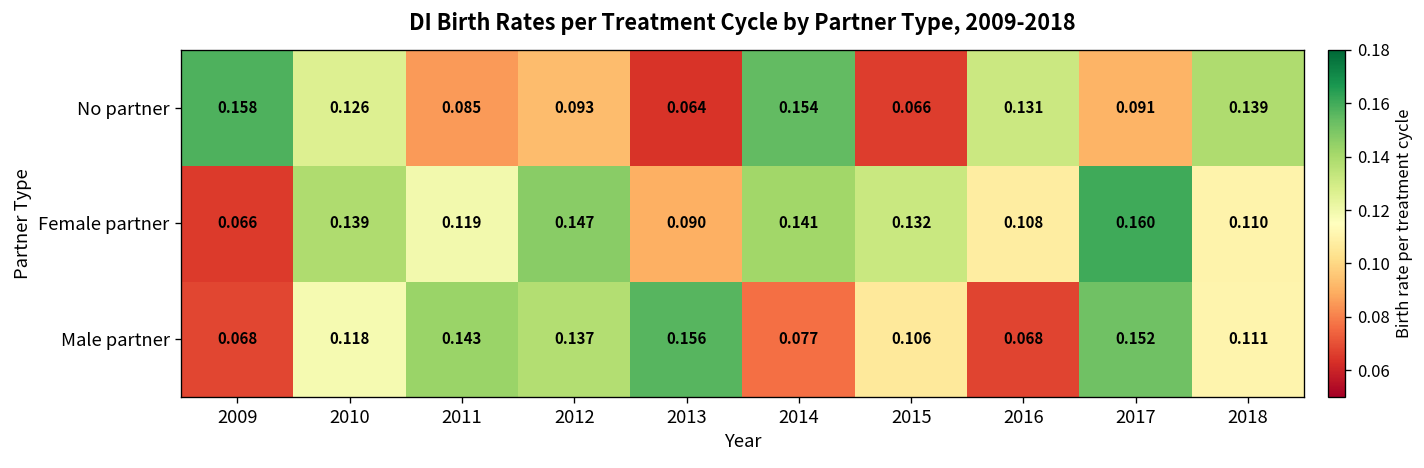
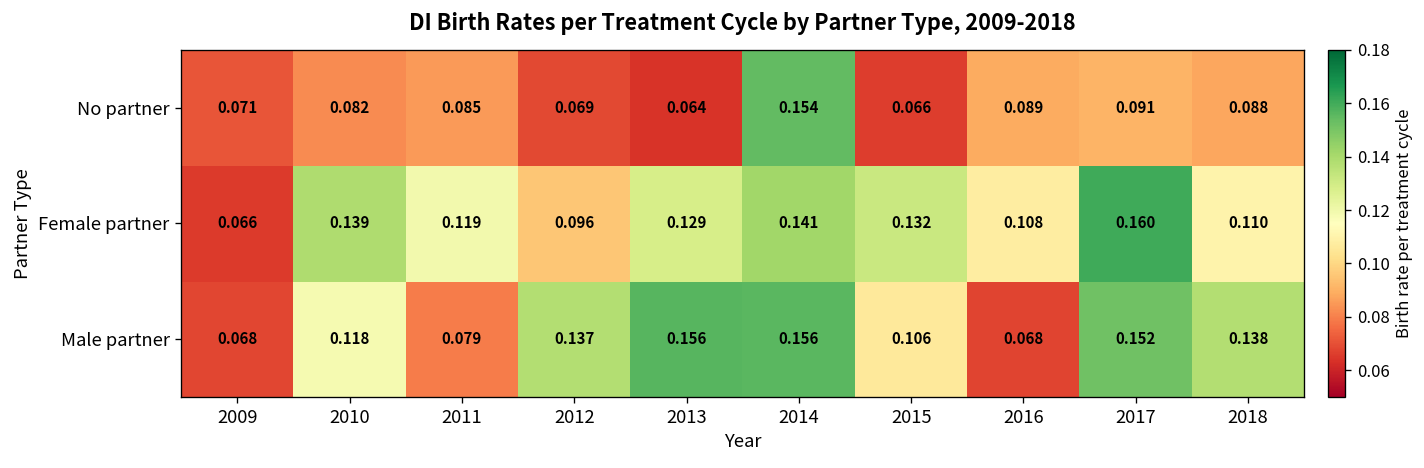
  {
    "No partner": {
-     "2009": 0.158,
-     "2010": 0.126,
+     "2009": 0.071,
+     "2010": 0.082,
      "2011": 0.085,
-     "2012": 0.093,
+     "2012": 0.069,
      "2013": 0.064,
      "2014": 0.154,
      "2015": 0.066,
-     "2016": 0.131,
+     "2016": 0.089,
      "2017": 0.091,
-     "2018": 0.139
+     "2018": 0.088
    },
    "Female partner": {
      "2009": 0.066,
      "2010": 0.139,
      "2011": 0.119,
-     "2012": 0.147,
-     "2013": 0.090,
+     "2012": 0.096,
+     "2013": 0.129,
      "2014": 0.141,
      "2015": 0.132,
      "2016": 0.108,
      "2017": 0.160,
      "2018": 0.110
    },
    "Male partner": {
      "2009": 0.068,
      "2010": 0.118,
-     "2011": 0.143,
+     "2011": 0.079,
      "2012": 0.137,
      "2013": 0.156,
-     "2014": 0.077,
+     "2014": 0.156,
      "2015": 0.106,
      "2016": 0.068,
      "2017": 0.152,
-     "2018": 0.111
+     "2018": 0.138
    }
  }
